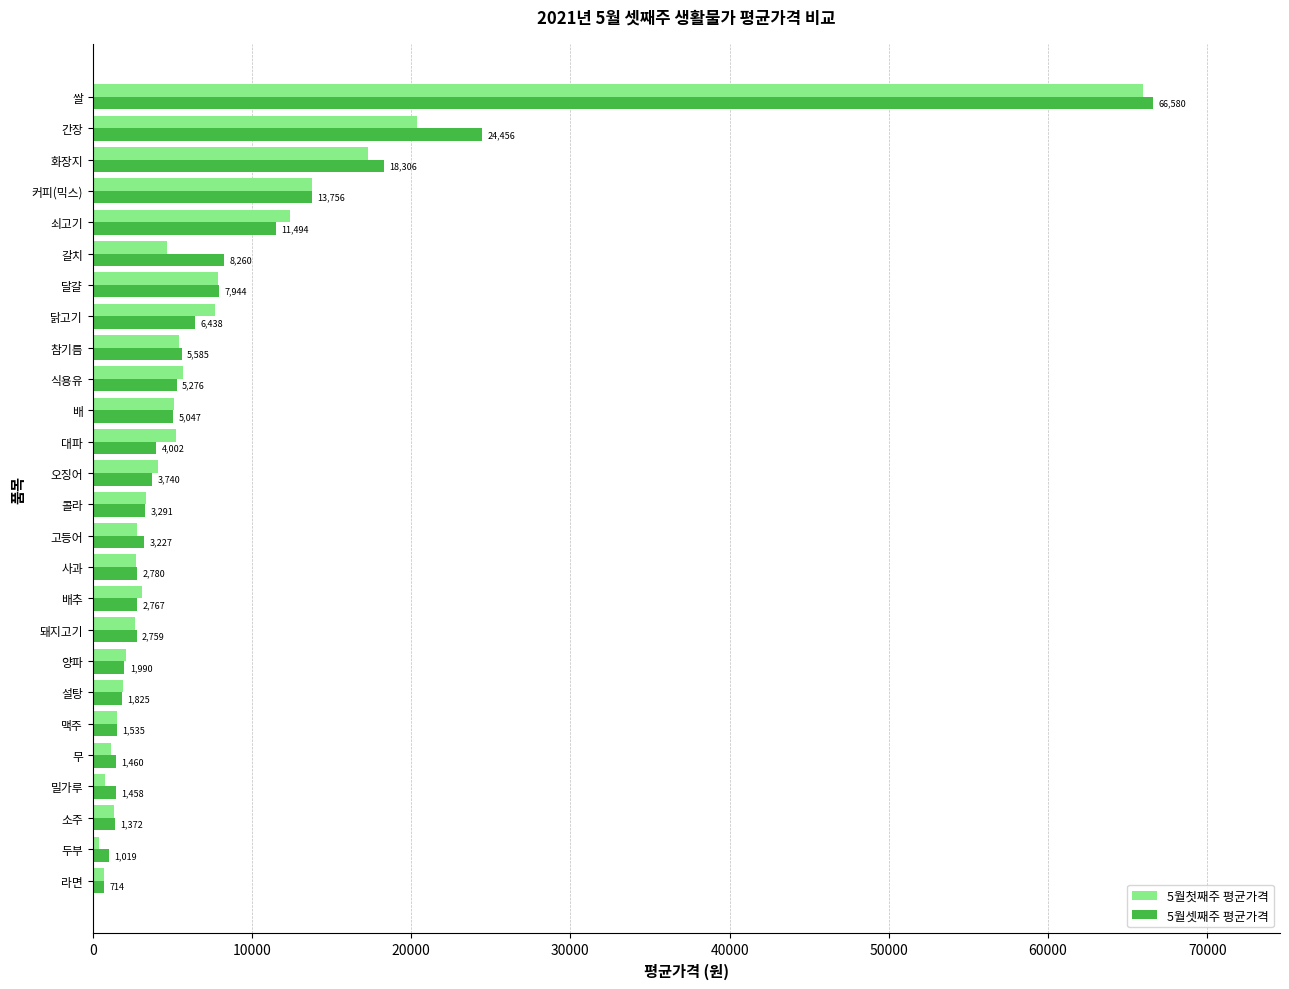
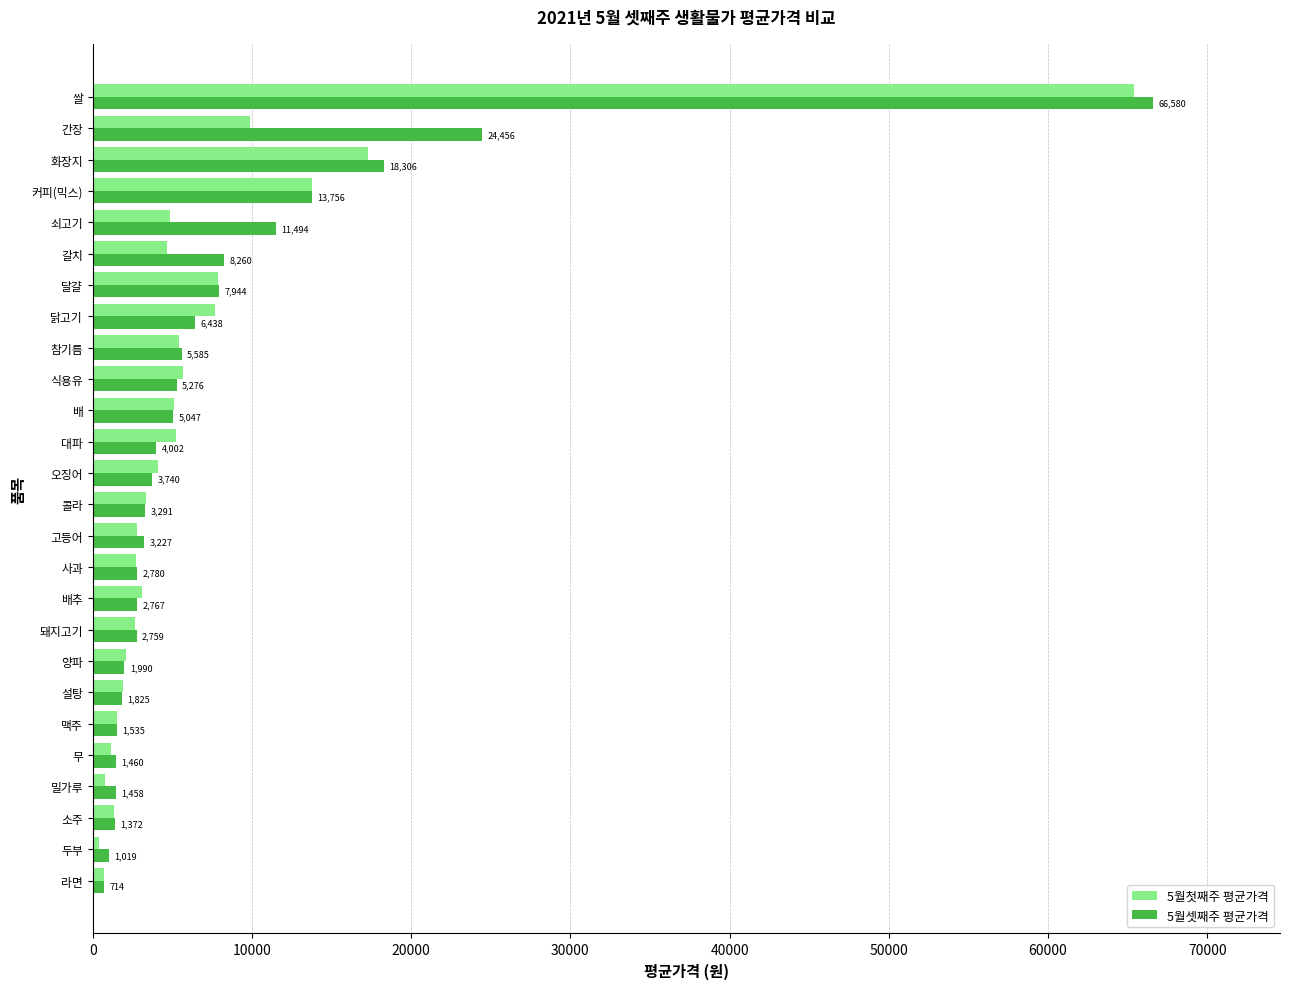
  {
    "5월첫째주 평균가격": {
-     "쌀": "66000",
-     "간장": "20400",
+     "쌀": "65400",
+     "간장": "9900",
      "화장지": "17300",
-     "쇠고기": "12400",
+     "쇠고기": "4900",
      "갈치": "4700",
      "달걀": "7900",
      "닭고기": "7700",
      "참기름": "5400",
      "식용유": "5700",
      "배": "5100",
      "대파": "5200",
      "오징어": "4100",
      "콜라": "3400",
      "고등어": "2800",
      "사과": "2700",
      "배추": "3100",
      "돼지고기": "2600",
      "양파": "2100",
      "설탕": "1900",
      "맥주": "1500",
      "무": "1100",
      "밀가루": "800",
      "소주": "1400",
      "두부": "400"
    },
    "5월셋째주 평균가격": {
      "쌀": "66,580",
      "간장": "24,456",
      "화장지": "18,306",
      "커피(믹스)": "13,756",
      "갈치": "8,260",
      "달걀": "7,944",
      "닭고기": "6,438",
      "식용유": "5,276",
      "배": "5,047",
      "대파": "4,002",
      "콜라": "3,291",
      "고등어": "3,227",
      "사과": "2,780",
      "배추": "2,767",
      "돼지고기": "2,759",
      "양파": "1,990",
      "설탕": "1,825",
      "맥주": "1,535",
      "무": "1,460",
      "밀가루": "1,458",
      "소주": "1,372",
      "두부": "1,019",
      "라면": "714"
    }
  }
